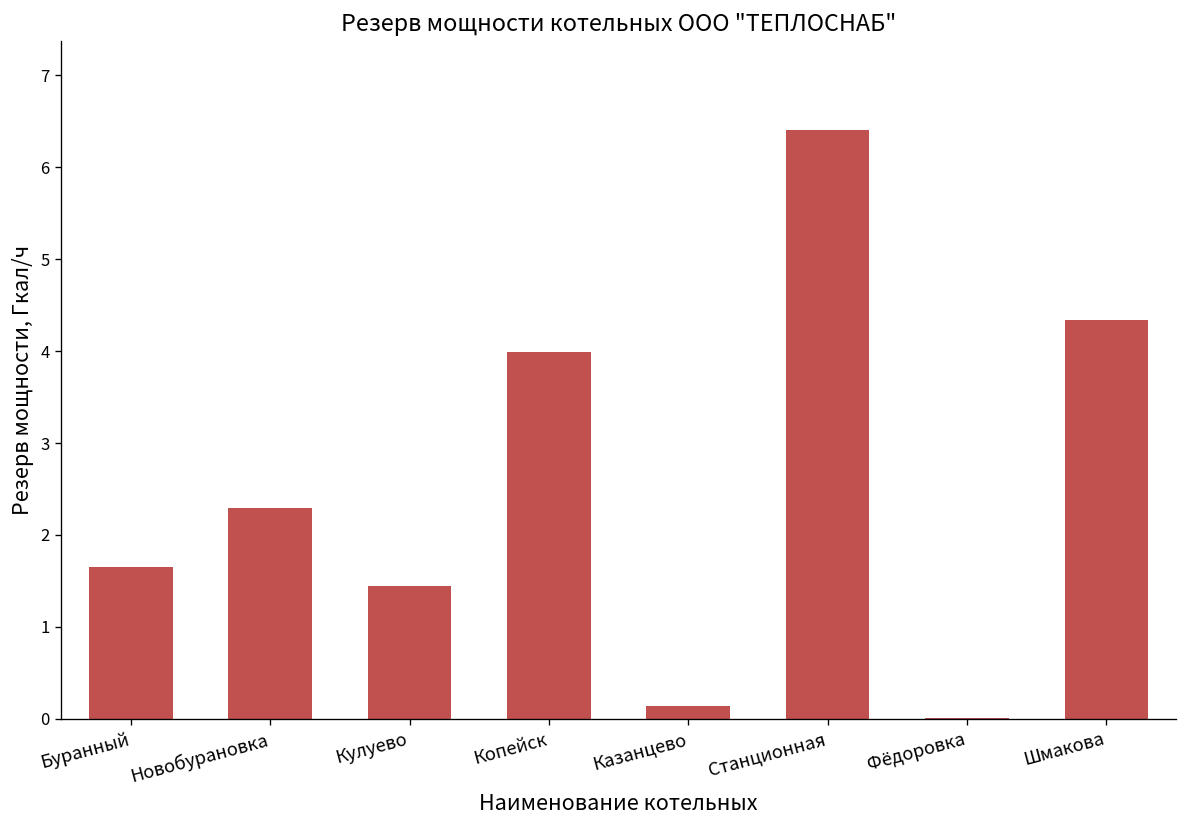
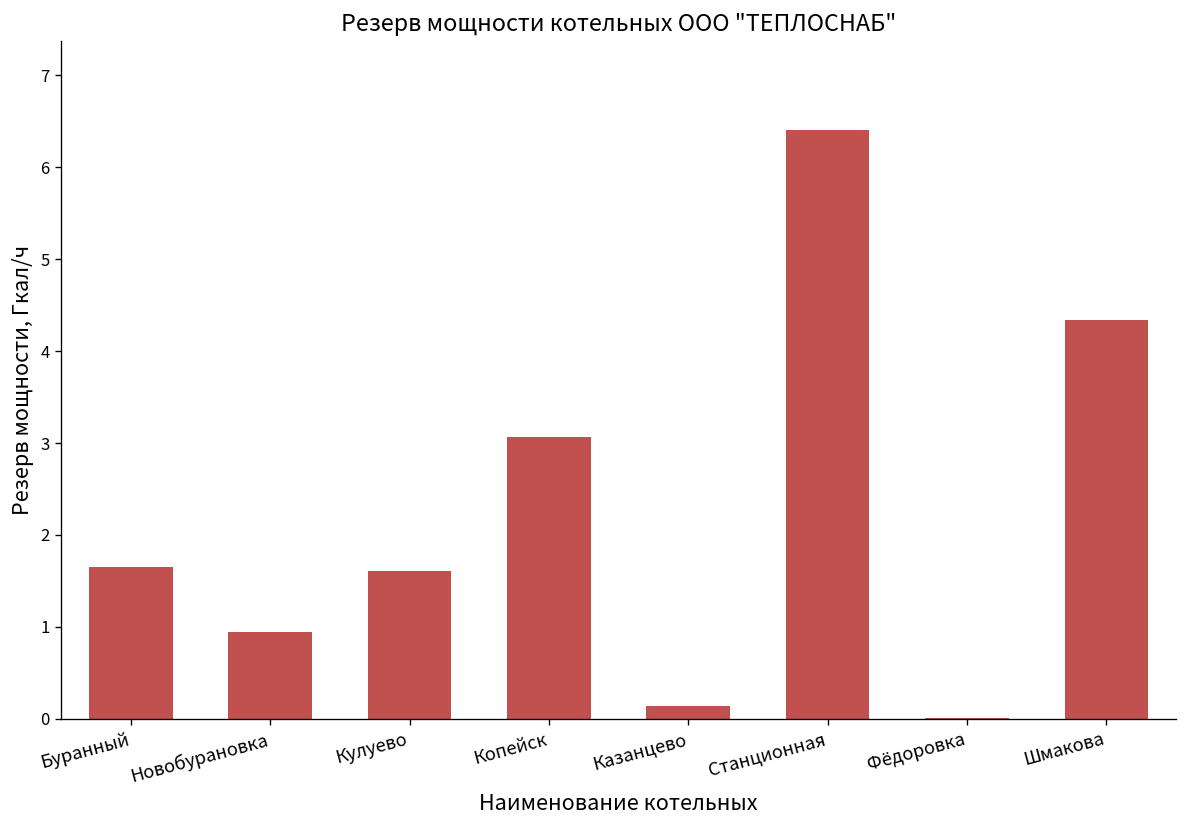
  {
    "Буранный": 1.6,
-   "Новобурановка": 2.3,
-   "Кулуево": 1.4,
-   "Копейск": 4.0,
+   "Новобурановка": 0.9,
+   "Кулуево": 1.6,
+   "Копейск": 3.1,
    "Казанцево": 0.1,
    "Станционная": 6.4,
    "Шмакова": 4.3
  }
